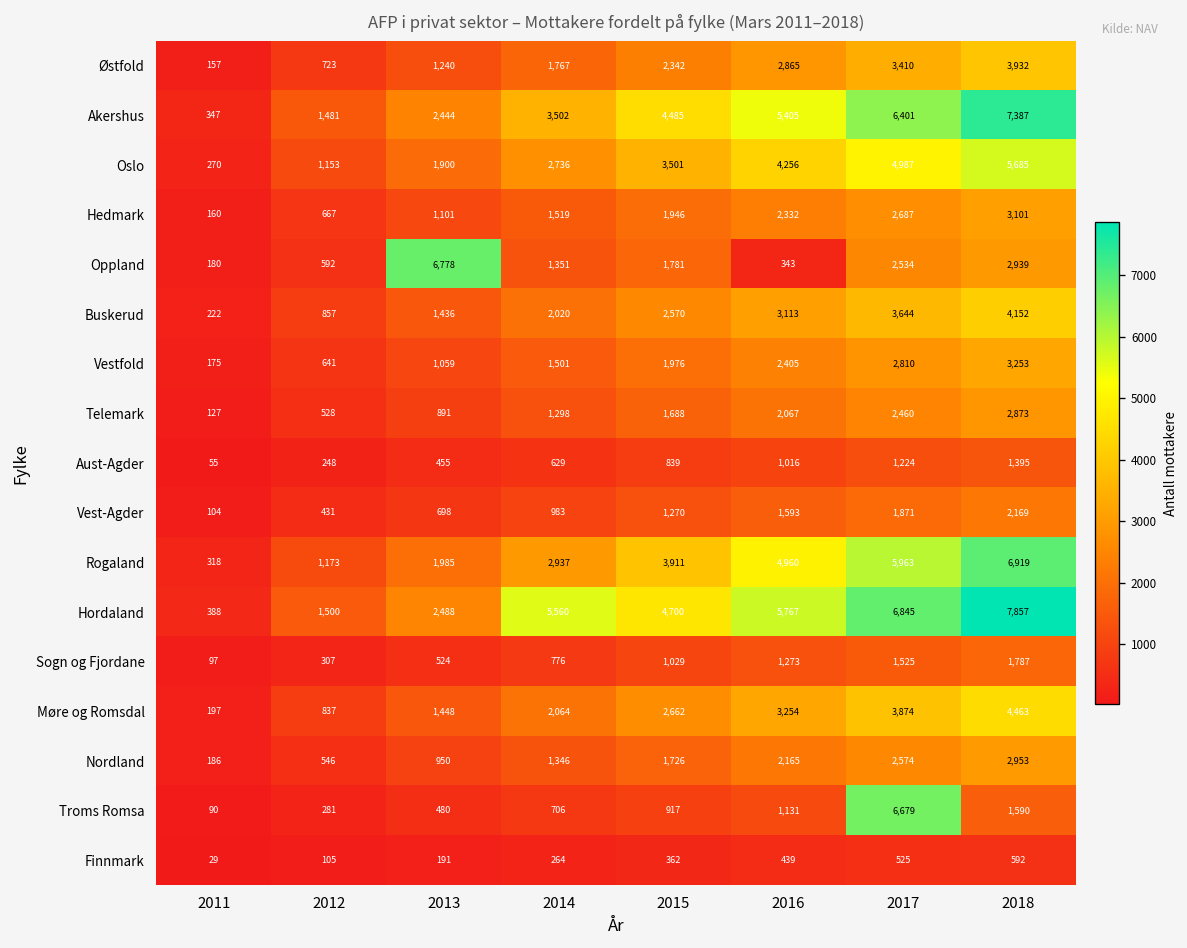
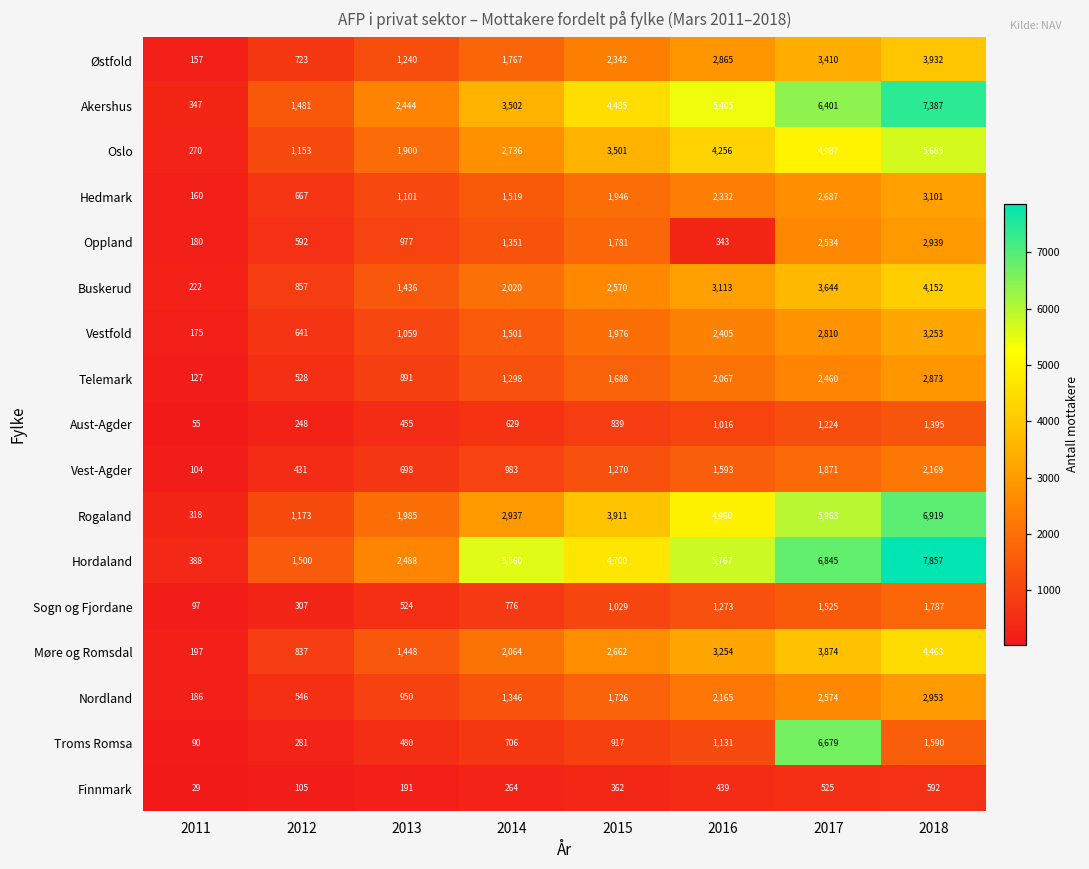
  {
    "Østfold": {
      "2011": "157",
      "2012": "723",
      "2013": "1,240",
      "2014": "1,767",
      "2015": "2,342",
      "2016": "2,865",
      "2017": "3,410",
      "2018": "3,932"
    },
    "Akershus": {
      "2011": "347",
      "2012": "1,481",
      "2013": "2,444",
      "2014": "3,502",
      "2015": "4,485",
      "2016": "5,405",
      "2017": "6,401",
      "2018": "7,387"
    },
    "Oslo": {
      "2011": "270",
      "2012": "1,153",
      "2013": "1,900",
      "2014": "2,736",
      "2015": "3,501",
      "2016": "4,256",
      "2017": "4,987",
      "2018": "5,685"
    },
    "Hedmark": {
      "2011": "160",
      "2012": "667",
      "2013": "1,101",
      "2014": "1,519",
      "2015": "1,946",
      "2016": "2,332",
      "2017": "2,687",
      "2018": "3,101"
    },
    "Oppland": {
      "2011": "180",
      "2012": "592",
-     "2013": "6,778",
+     "2013": "977",
      "2014": "1,351",
      "2015": "1,781",
      "2016": "343",
      "2017": "2,534",
      "2018": "2,939"
    },
    "Buskerud": {
      "2011": "222",
      "2012": "857",
      "2013": "1,436",
      "2014": "2,020",
      "2015": "2,570",
      "2016": "3,113",
      "2017": "3,644",
      "2018": "4,152"
    },
    "Vestfold": {
      "2011": "175",
      "2012": "641",
      "2013": "1,059",
      "2014": "1,501",
      "2015": "1,976",
      "2016": "2,405",
      "2017": "2,810",
      "2018": "3,253"
    },
    "Telemark": {
      "2011": "127",
      "2012": "528",
      "2013": "891",
      "2014": "1,298",
      "2015": "1,688",
      "2016": "2,067",
      "2017": "2,460",
      "2018": "2,873"
    },
    "Aust-Agder": {
      "2011": "55",
      "2012": "248",
      "2013": "455",
      "2014": "629",
      "2015": "839",
      "2016": "1,016",
      "2017": "1,224",
      "2018": "1,395"
    },
    "Vest-Agder": {
      "2011": "104",
      "2012": "431",
      "2013": "698",
      "2014": "983",
      "2015": "1,270",
      "2016": "1,593",
      "2017": "1,871",
      "2018": "2,169"
    },
    "Rogaland": {
      "2011": "318",
      "2012": "1,173",
      "2013": "1,985",
      "2014": "2,937",
      "2015": "3,911",
      "2016": "4,960",
      "2017": "5,963",
      "2018": "6,919"
    },
    "Hordaland": {
      "2011": "388",
      "2012": "1,500",
      "2013": "2,488",
      "2014": "5,560",
      "2015": "4,700",
      "2016": "5,767",
      "2017": "6,845",
      "2018": "7,857"
    },
    "Sogn og Fjordane": {
      "2011": "97",
      "2012": "307",
      "2013": "524",
      "2014": "776",
      "2015": "1,029",
      "2016": "1,273",
      "2017": "1,525",
      "2018": "1,787"
    },
    "Møre og Romsdal": {
      "2011": "197",
      "2012": "837",
      "2013": "1,448",
      "2014": "2,064",
      "2015": "2,662",
      "2016": "3,254",
      "2017": "3,874",
      "2018": "4,463"
    },
    "Nordland": {
      "2011": "186",
      "2012": "546",
      "2013": "950",
      "2014": "1,346",
      "2015": "1,726",
      "2016": "2,165",
      "2017": "2,574",
      "2018": "2,953"
    },
    "Troms Romsa": {
      "2011": "90",
      "2012": "281",
      "2013": "480",
      "2014": "706",
      "2015": "917",
      "2016": "1,131",
      "2017": "6,679",
      "2018": "1,590"
    },
    "Finnmark": {
      "2011": "29",
      "2012": "105",
      "2013": "191",
      "2014": "264",
      "2015": "362",
      "2016": "439",
      "2017": "525",
      "2018": "592"
    }
  }
